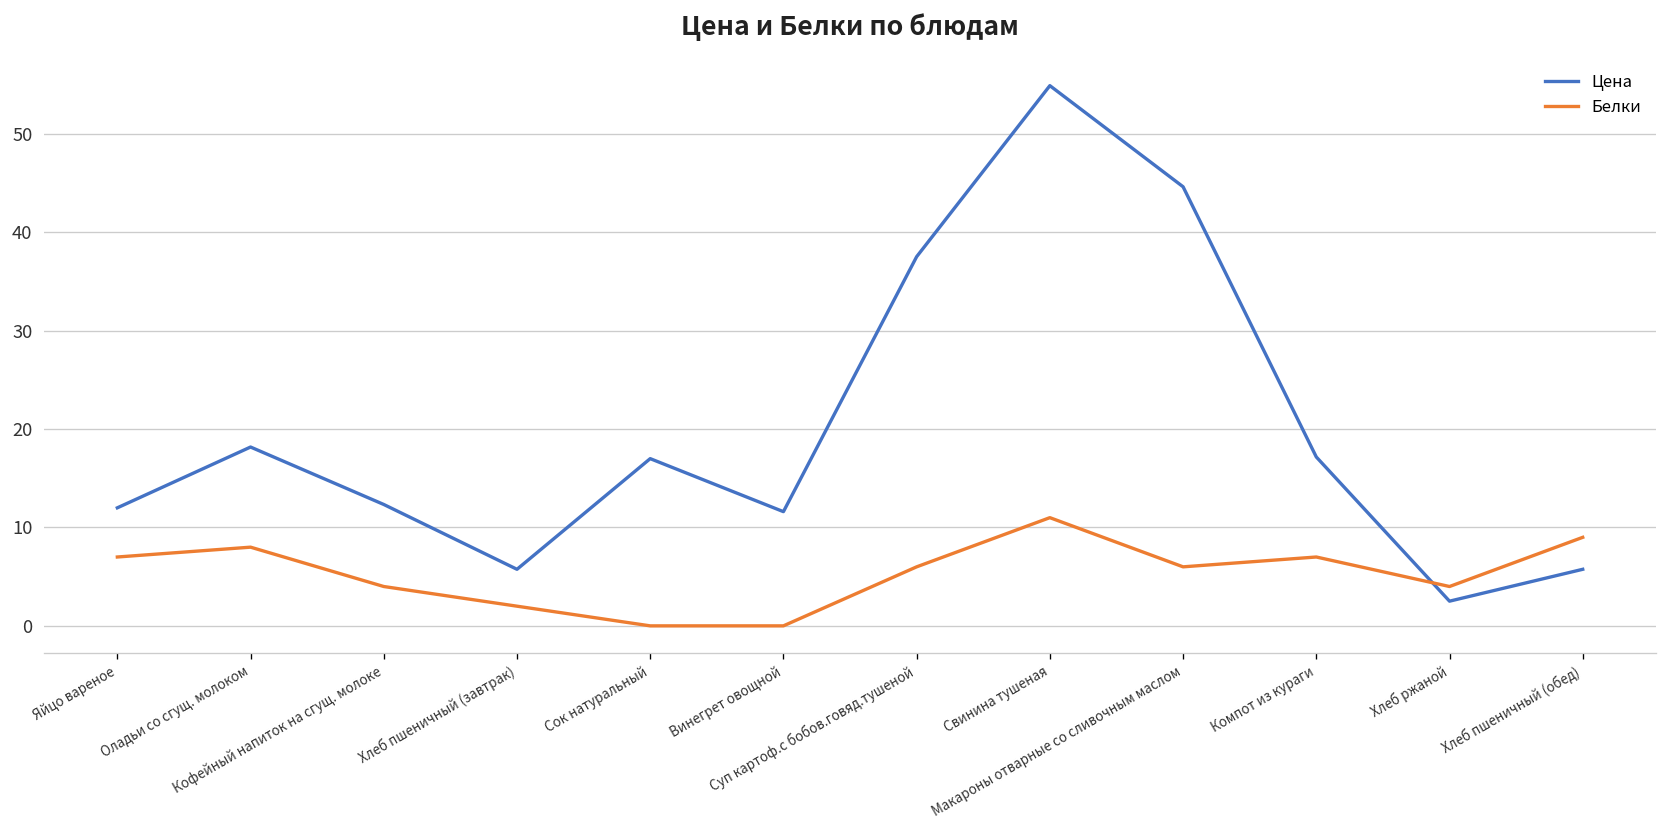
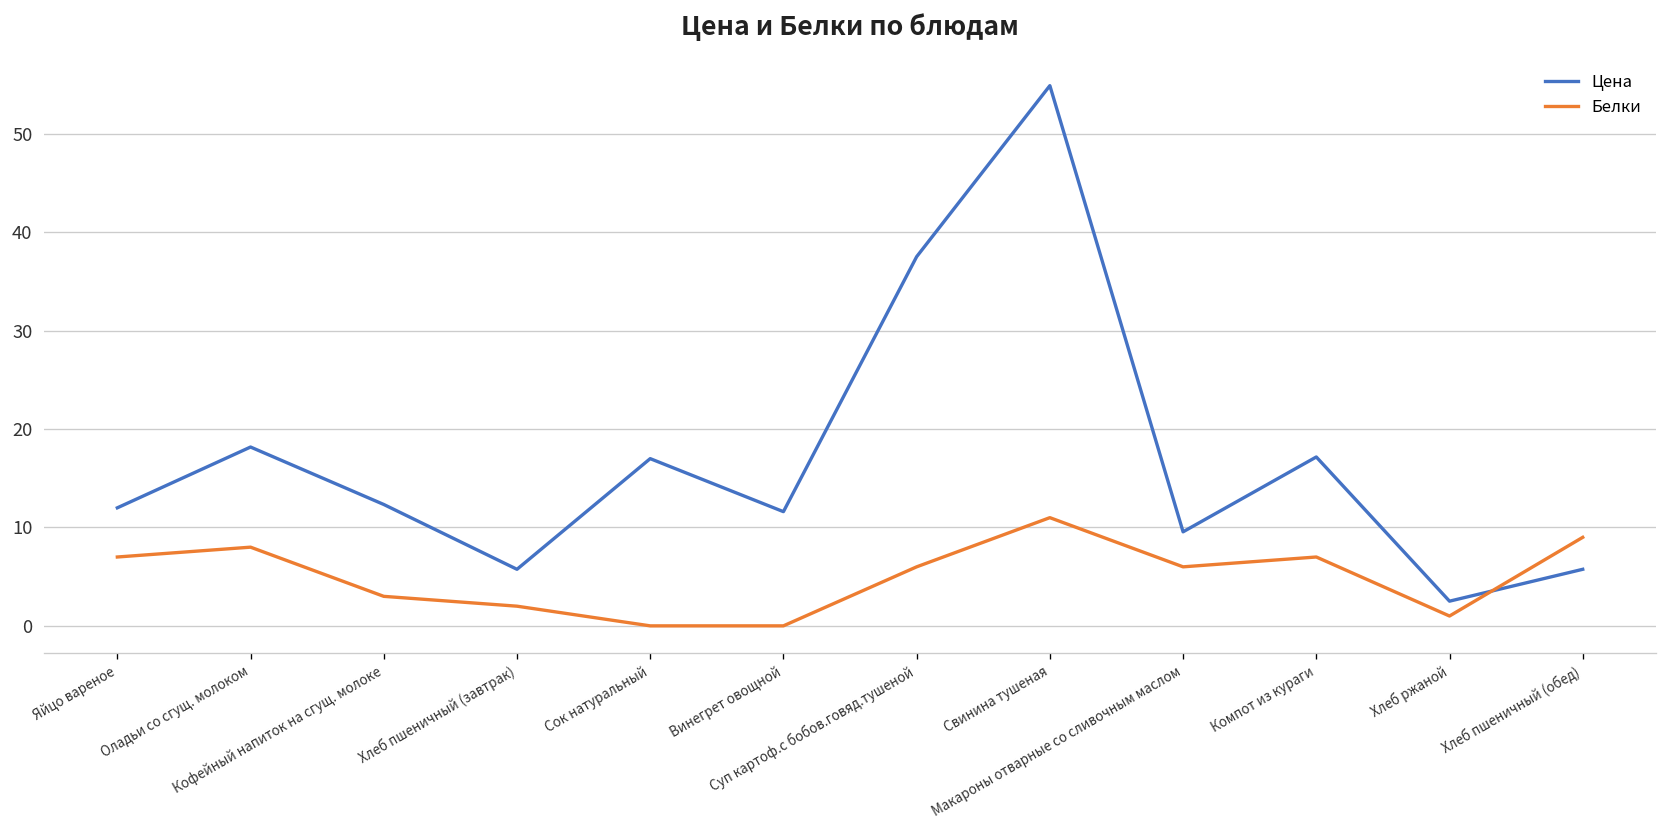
  {
    "Цена": {
      "Яйцо вареное": 12,
      "Оладьи со сгущ. молоком": 18,
      "Кофейный напиток на сгущ. молоке": 12,
      "Хлеб пшеничный (завтрак)": 6,
      "Сок натуральный": 17,
      "Винегрет овощной": 12,
      "Суп картоф.с бобов.говяд.тушеной": 38,
      "Свинина тушеная": 55,
-     "Макароны отварные со сливочным маслом": 45,
+     "Макароны отварные со сливочным маслом": 10,
      "Компот из кураги": 17,
      "Хлеб ржаной": 3,
      "Хлеб пшеничный (обед)": 6
    },
    "Белки": {
      "Яйцо вареное": 7,
      "Оладьи со сгущ. молоком": 8,
-     "Кофейный напиток на сгущ. молоке": 4,
+     "Кофейный напиток на сгущ. молоке": 3,
      "Хлеб пшеничный (завтрак)": 2,
      "Сок натуральный": 0,
      "Винегрет овощной": 0,
      "Суп картоф.с бобов.говяд.тушеной": 6,
      "Свинина тушеная": 11,
      "Макароны отварные со сливочным маслом": 6,
      "Компот из кураги": 7,
-     "Хлеб ржаной": 4,
+     "Хлеб ржаной": 1,
      "Хлеб пшеничный (обед)": 9
    }
  }
